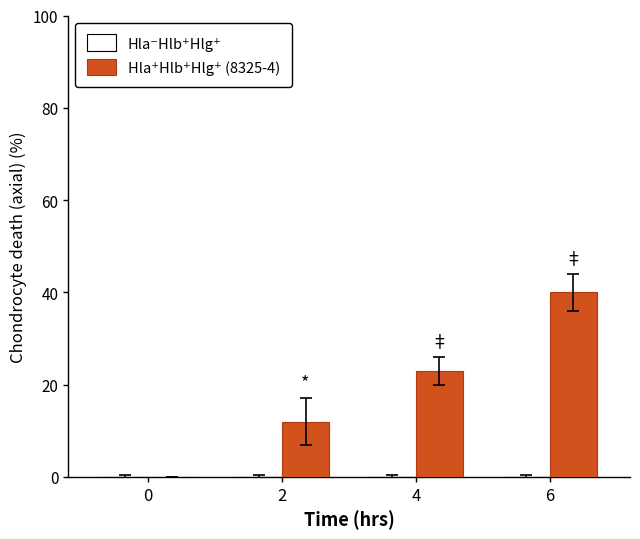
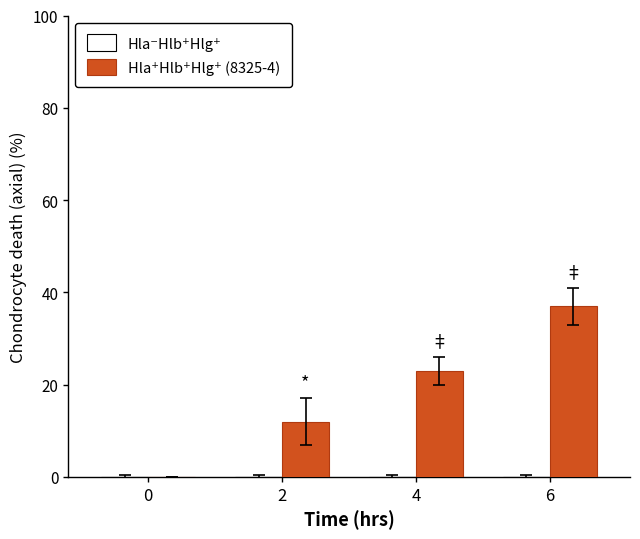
  {
    "Hla⁻Hlb⁺Hlg⁺": {
      "0": 0,
      "2": 0,
      "4": 0,
      "6": 0
    },
    "Hla⁺Hlb⁺Hlg⁺ (8325-4)": {
      "0": 0,
      "2": 12,
      "4": 23,
-     "6": 40
+     "6": 37
    }
  }
